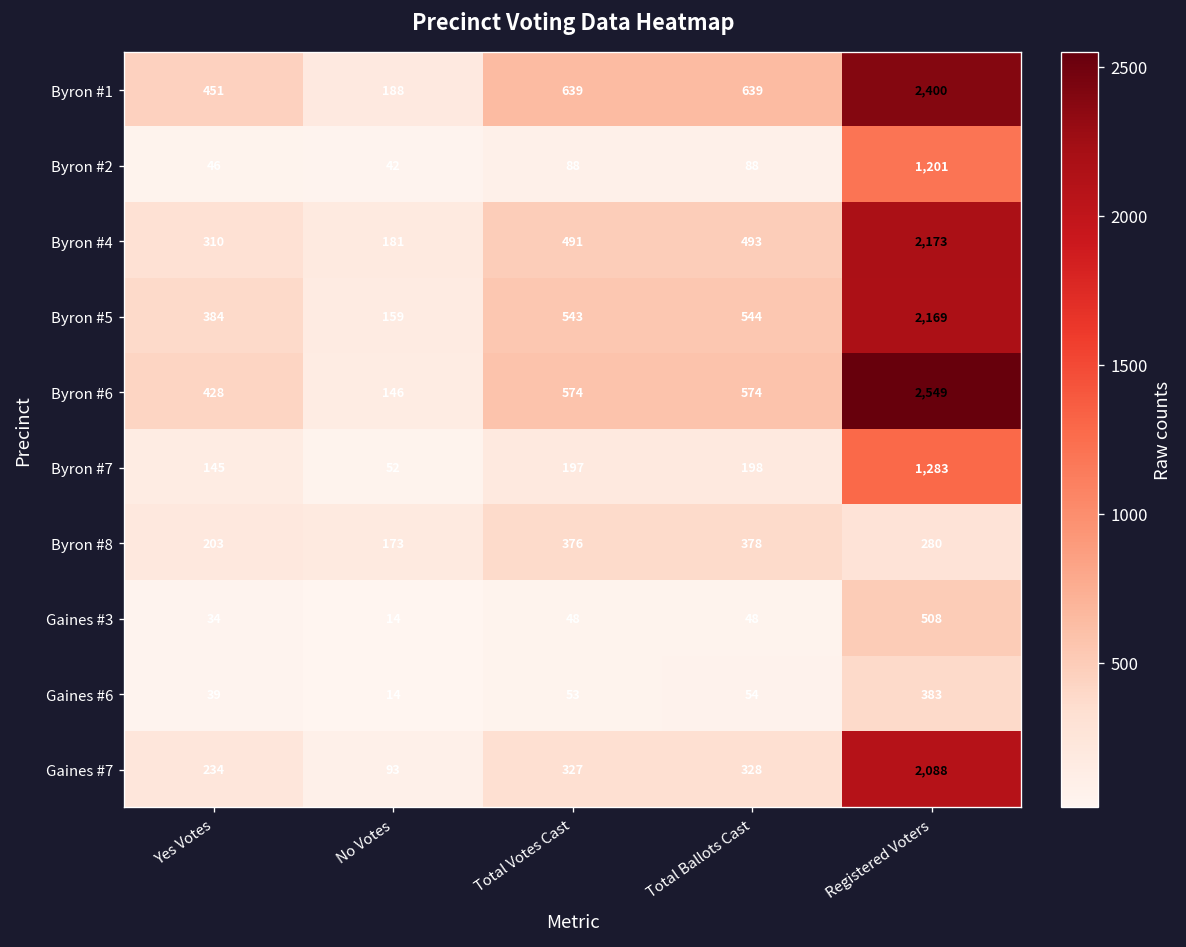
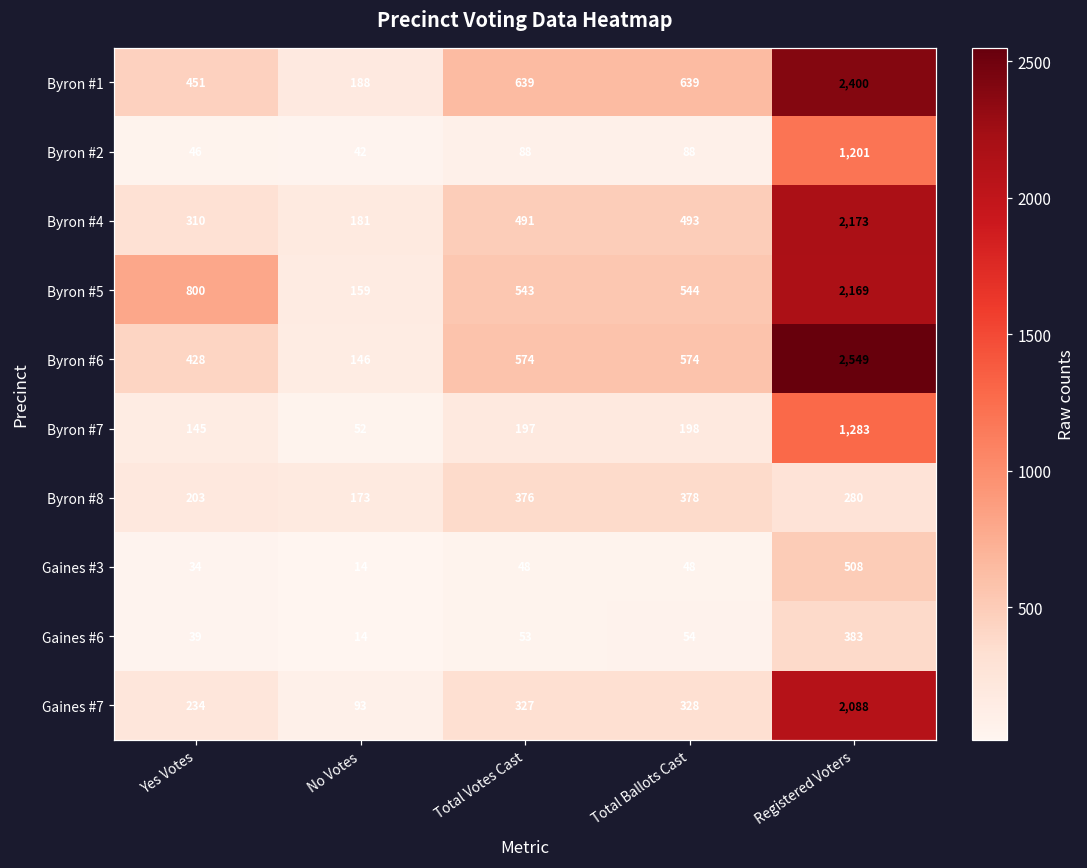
  {
    "Byron #1": {
      "Yes Votes": "451",
      "Total Votes Cast": "639",
      "Total Ballots Cast": "639",
      "Registered Voters": "2,400"
    },
    "Byron #2": {
      "Registered Voters": "1,201"
    },
    "Byron #4": {
      "Total Votes Cast": "491",
      "Total Ballots Cast": "493",
      "Registered Voters": "2,173"
    },
    "Byron #5": {
-     "Yes Votes": "384",
+     "Yes Votes": "800",
      "Total Votes Cast": "543",
      "Total Ballots Cast": "544",
      "Registered Voters": "2,169"
    },
    "Byron #6": {
      "Yes Votes": "428",
      "Total Votes Cast": "574",
      "Total Ballots Cast": "574",
      "Registered Voters": "2,549"
    },
    "Byron #7": {
      "Registered Voters": "1,283"
    },
    "Byron #8": {
      "Total Votes Cast": "376",
      "Total Ballots Cast": "378"
    },
    "Gaines #3": {
      "Registered Voters": "508"
    },
    "Gaines #6": {
      "Registered Voters": "383"
    },
    "Gaines #7": {
      "Registered Voters": "2,088"
    }
  }
